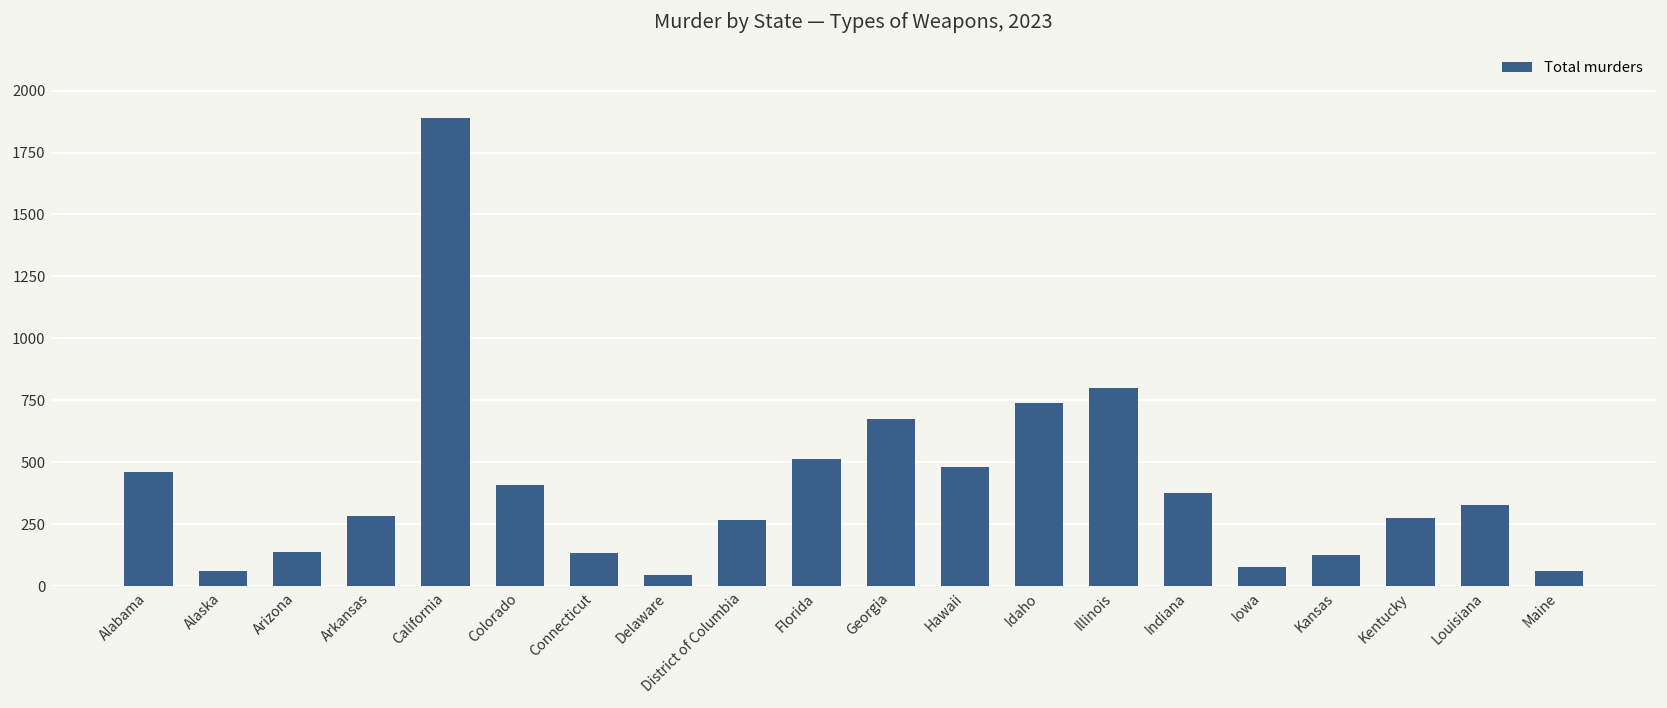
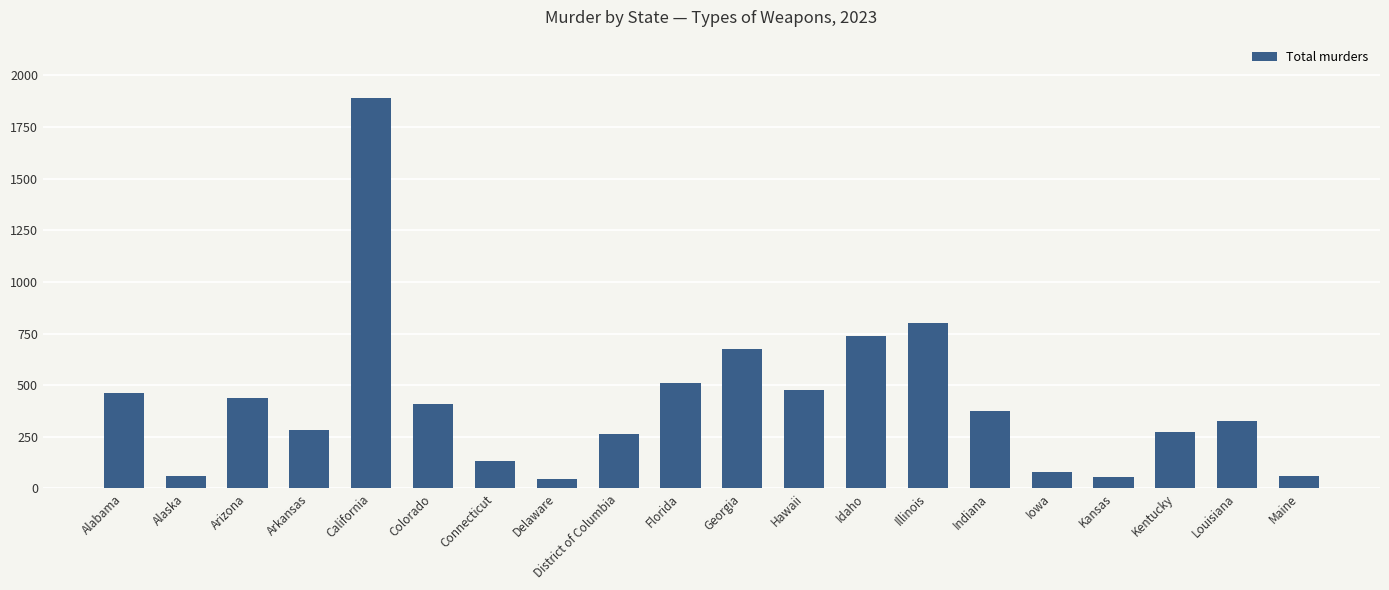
  {
    "Alabama": 460,
    "Alaska": 60,
-   "Arizona": 140,
+   "Arizona": 440,
    "Arkansas": 280,
    "California": 1890,
    "Colorado": 410,
    "Connecticut": 140,
    "Delaware": 50,
    "District of Columbia": 270,
    "Florida": 510,
    "Georgia": 680,
    "Hawaii": 480,
    "Idaho": 740,
    "Illinois": 800,
    "Indiana": 380,
    "Iowa": 80,
-   "Kansas": 130,
+   "Kansas": 60,
    "Kentucky": 280,
    "Louisiana": 330,
    "Maine": 60
  }
